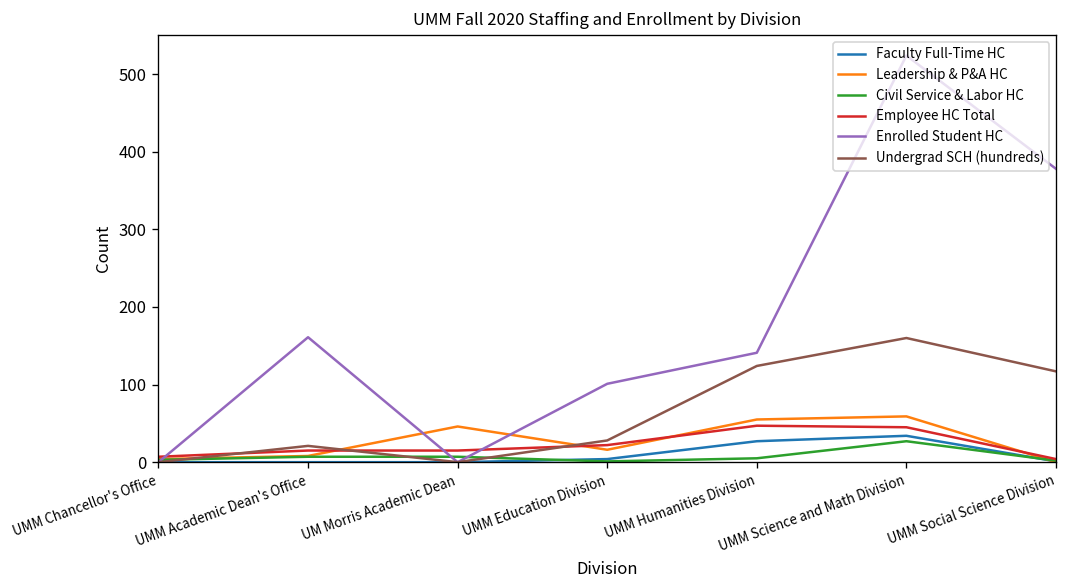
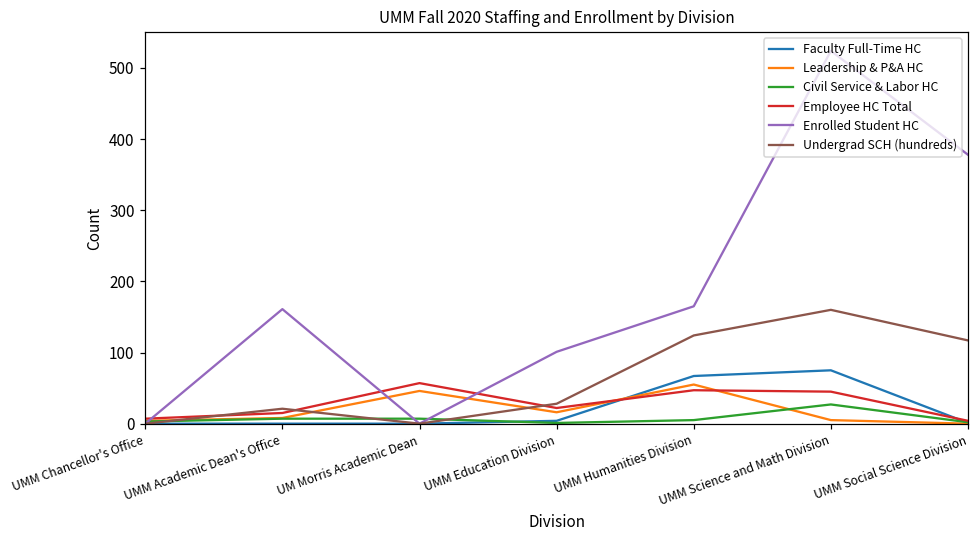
  {
    "Faculty Full-Time HC": {
      "UMM Academic Dean's Office": 0,
-     "UMM Humanities Division": 30,
-     "UMM Science and Math Division": 30
+     "UMM Humanities Division": 70,
+     "UMM Science and Math Division": 80
    },
    "Leadership & P&A HC": {
      "UM Morris Academic Dean": 50,
      "UMM Education Division": 20,
      "UMM Humanities Division": 60,
-     "UMM Science and Math Division": 60
+     "UMM Science and Math Division": 10
    },
    "Civil Service & Labor HC": {
      "UM Morris Academic Dean": 10,
      "UMM Humanities Division": 10,
      "UMM Science and Math Division": 30
    },
    "Employee HC Total": {
      "UMM Academic Dean's Office": 20,
-     "UM Morris Academic Dean": 20,
+     "UM Morris Academic Dean": 60,
      "UMM Education Division": 20,
      "UMM Humanities Division": 50,
      "UMM Science and Math Division": 50
    },
    "Enrolled Student HC": {
      "UMM Academic Dean's Office": 160,
      "UMM Education Division": 100,
-     "UMM Humanities Division": 140,
+     "UMM Humanities Division": 170,
      "UMM Social Science Division": 380
    },
    "Undergrad SCH (hundreds)": {
      "UMM Academic Dean's Office": 20,
      "UMM Education Division": 30,
      "UMM Humanities Division": 120,
      "UMM Science and Math Division": 160,
      "UMM Social Science Division": 120
    }
  }
